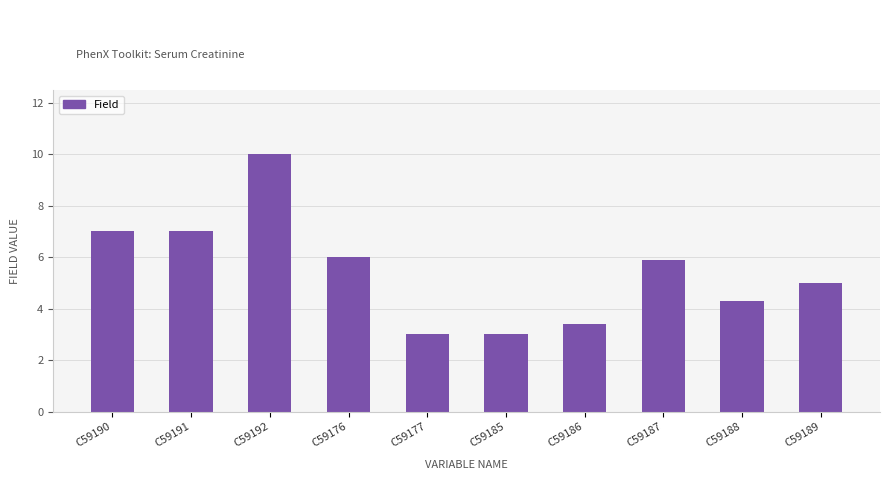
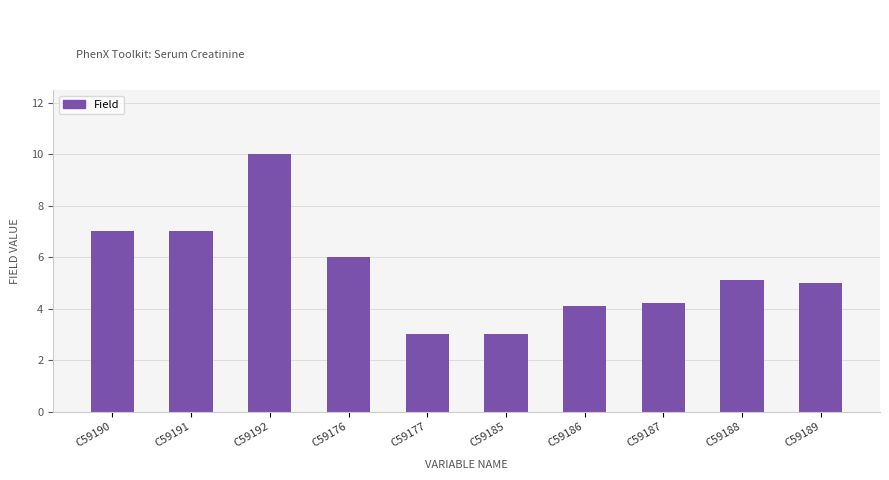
  {
    "C59190": 7.0,
    "C59191": 7.0,
    "C59192": 10.0,
    "C59176": 6.0,
    "C59177": 3.0,
    "C59185": 3.0,
-   "C59186": 3.4,
-   "C59187": 5.9,
-   "C59188": 4.3,
+   "C59186": 4.1,
+   "C59187": 4.2,
+   "C59188": 5.1,
    "C59189": 5.0
  }
